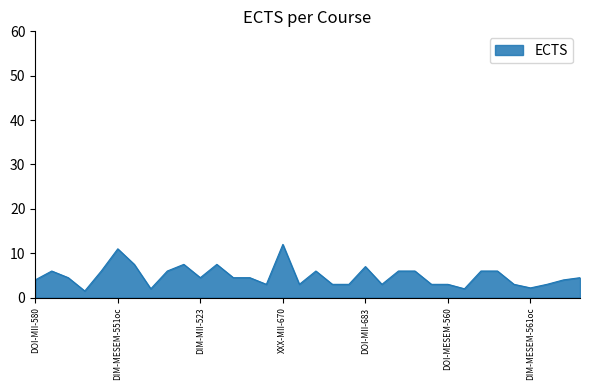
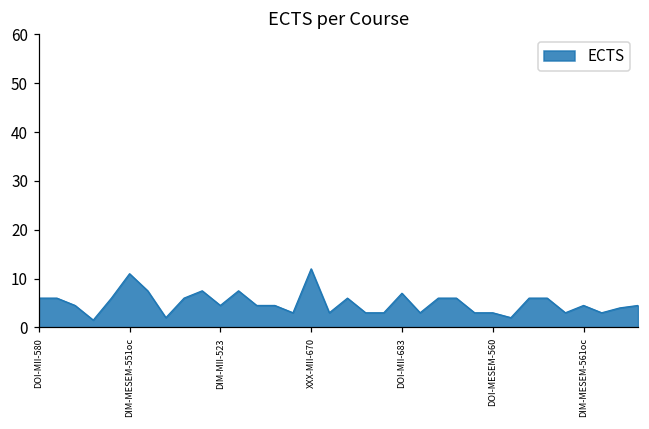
  {
-   "DOI-MII-580": 4,
+   "DOI-MII-580": 6,
    "DIM-MESEM-551oc": 11,
    "DIM-MII-523": 5,
    "XXX-MII-670": 12,
    "DOI-MII-683": 7,
    "DOI-MESEM-560": 3,
-   "DIM-MESEM-561oc": 2
+   "DIM-MESEM-561oc": 5
  }
